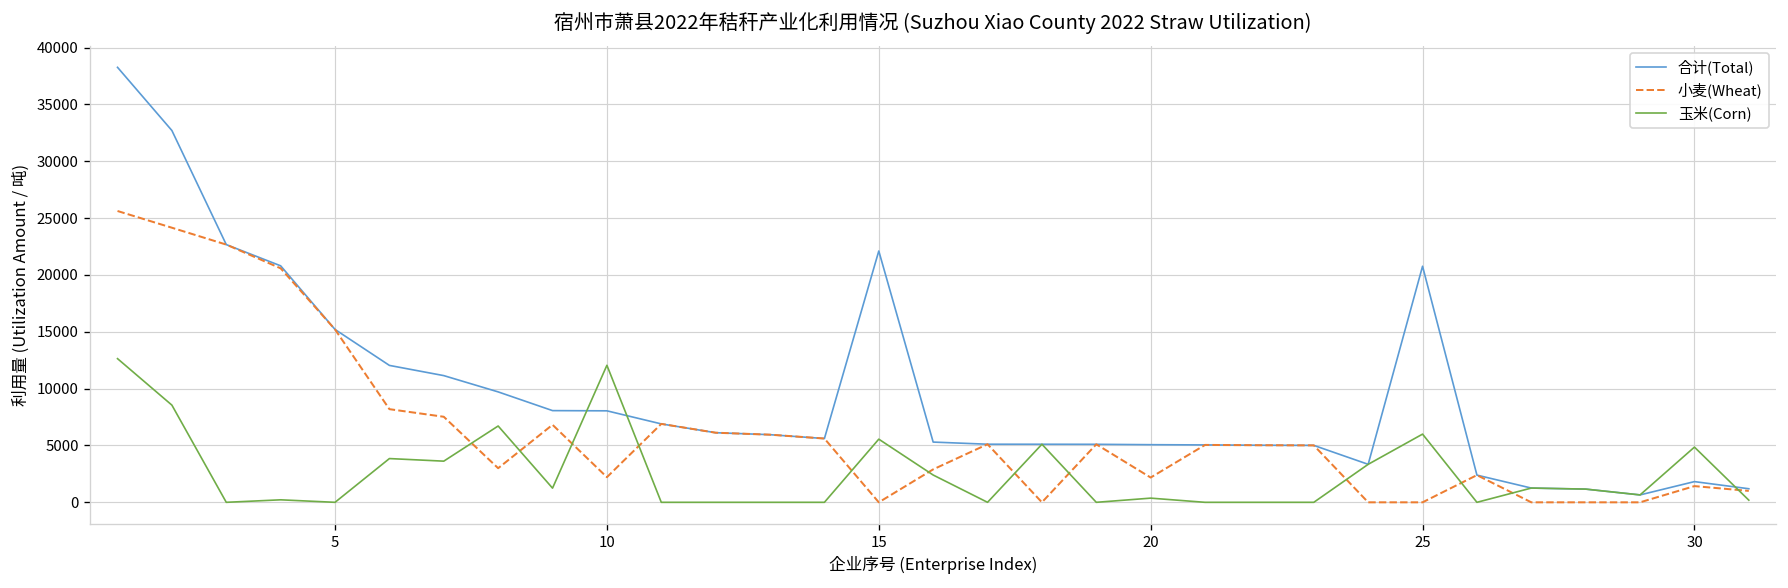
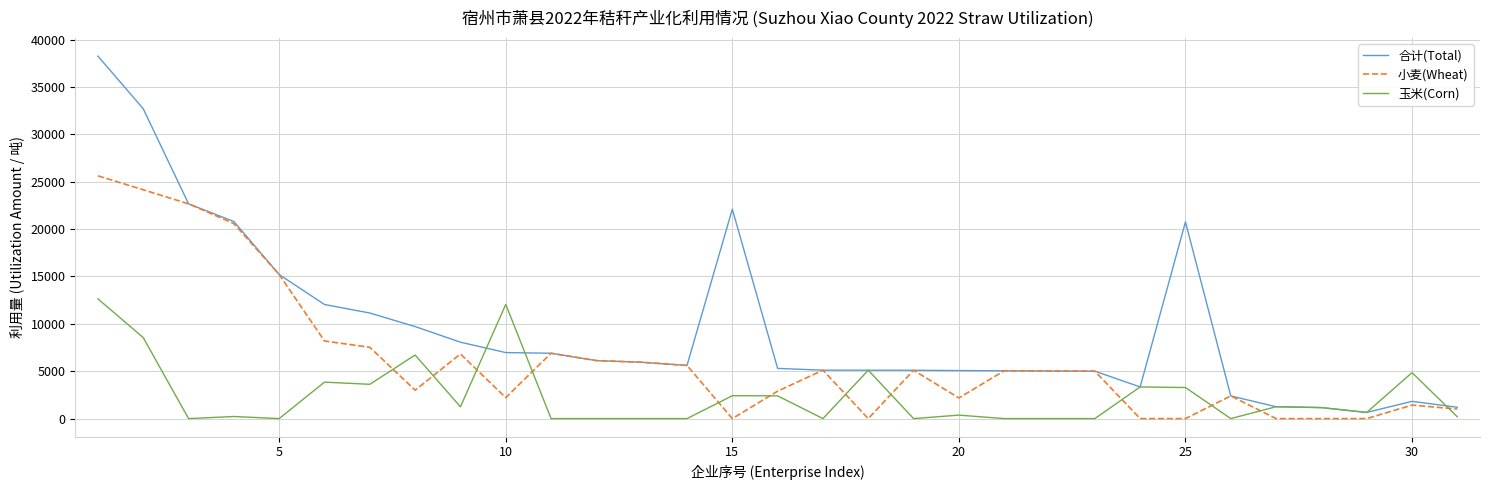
  {
    "合计(Total)": {
-     "10": 8000,
+     "10": 7000,
      "15": 22000,
      "20": 5000,
      "25": 21000,
      "30": 2000
    },
    "小麦(Wheat)": {
      "10": 2000,
      "15": 0,
      "20": 2000,
      "25": 0,
      "30": 1000
    },
    "玉米(Corn)": {
      "5": 0,
      "10": 12000,
-     "15": 6000,
+     "15": 2000,
      "20": 0,
-     "25": 6000,
+     "25": 3000,
      "30": 5000
    }
  }
